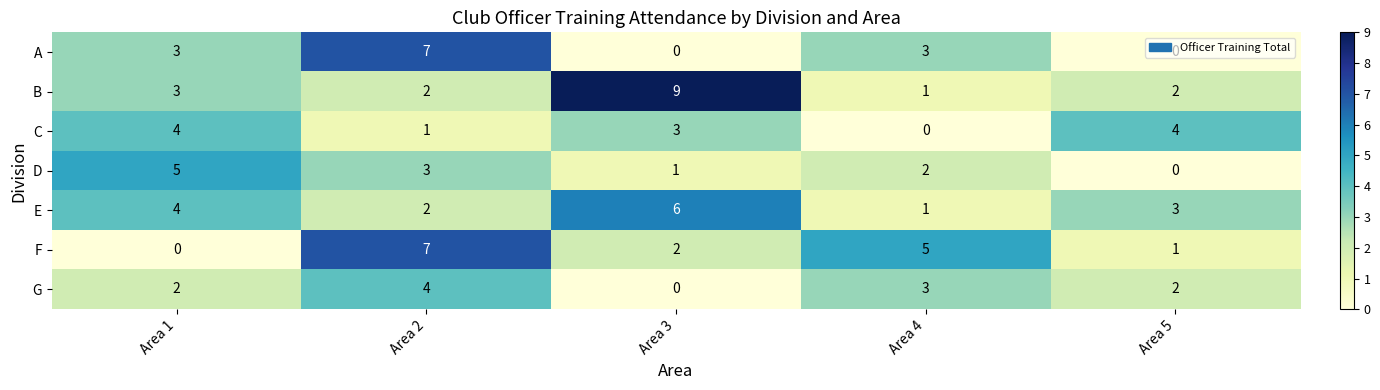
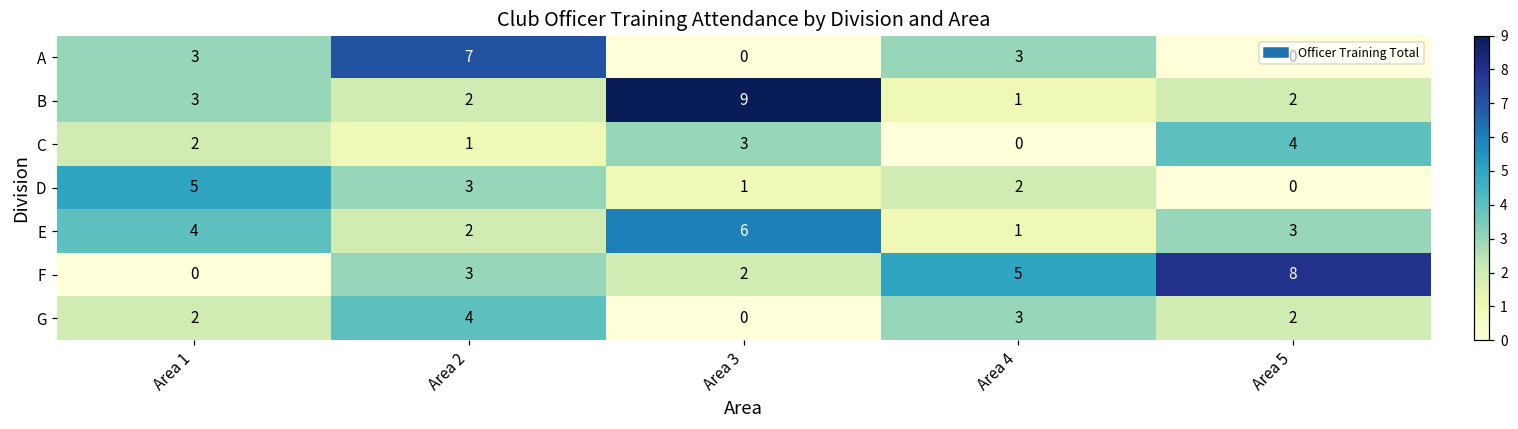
  {
    "A": {
      "Area 1": 3,
      "Area 2": 7,
      "Area 3": 0,
      "Area 4": 3
    },
    "B": {
      "Area 1": 3,
      "Area 2": 2,
      "Area 3": 9,
      "Area 4": 1,
      "Area 5": 2
    },
    "C": {
-     "Area 1": 4,
+     "Area 1": 2,
      "Area 2": 1,
      "Area 3": 3,
      "Area 4": 0,
      "Area 5": 4
    },
    "D": {
      "Area 1": 5,
      "Area 2": 3,
      "Area 3": 1,
      "Area 4": 2,
      "Area 5": 0
    },
    "E": {
      "Area 1": 4,
      "Area 2": 2,
      "Area 3": 6,
      "Area 4": 1,
      "Area 5": 3
    },
    "F": {
      "Area 1": 0,
-     "Area 2": 7,
+     "Area 2": 3,
      "Area 3": 2,
      "Area 4": 5,
-     "Area 5": 1
+     "Area 5": 8
    },
    "G": {
      "Area 1": 2,
      "Area 2": 4,
      "Area 3": 0,
      "Area 4": 3,
      "Area 5": 2
    }
  }
